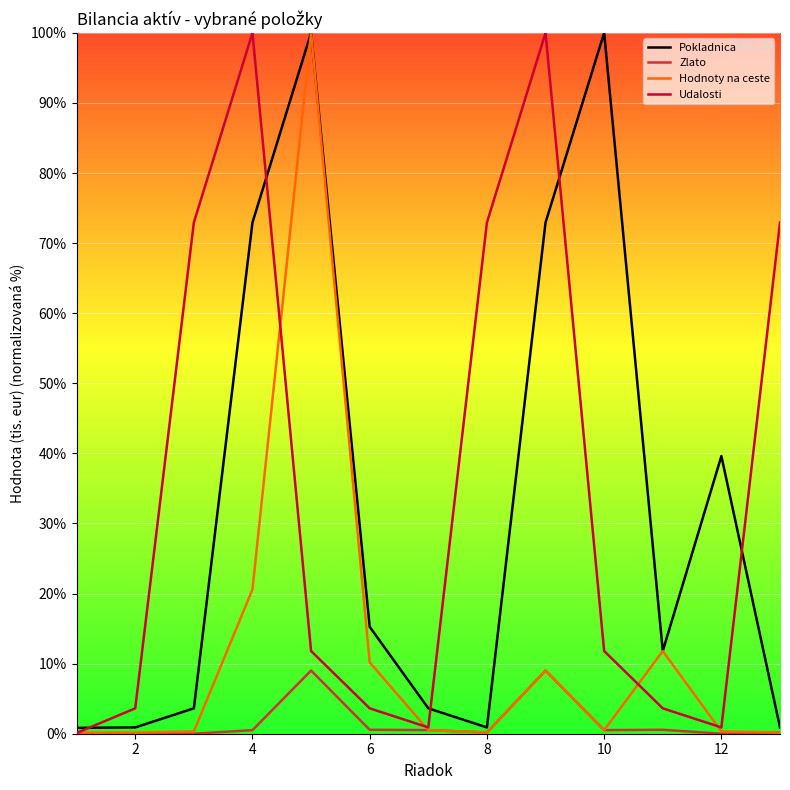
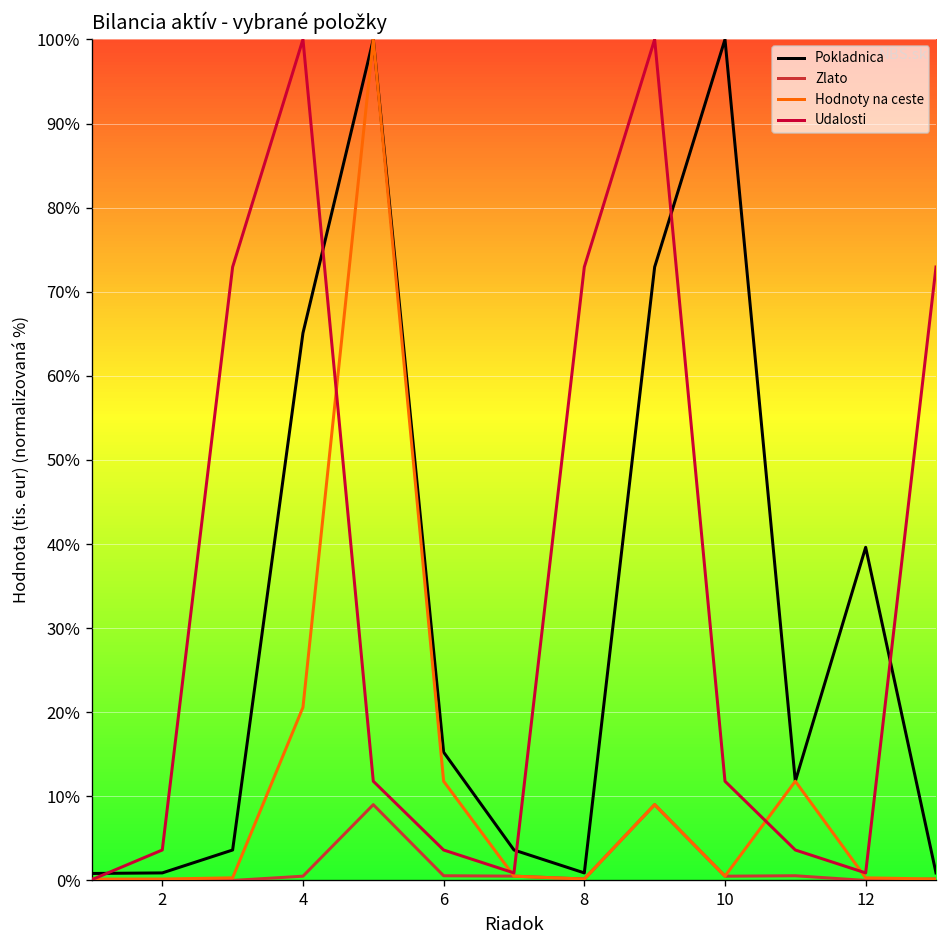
  {
    "Pokladnica": {
      "2": "1%",
-     "4": "73%",
+     "4": "65%",
      "6": "15%",
      "8": "1%",
      "10": "100%",
      "12": "40%"
    },
    "Hodnoty na ceste": {
      "4": "21%",
-     "6": "10%"
+     "6": "12%"
    }
  }
